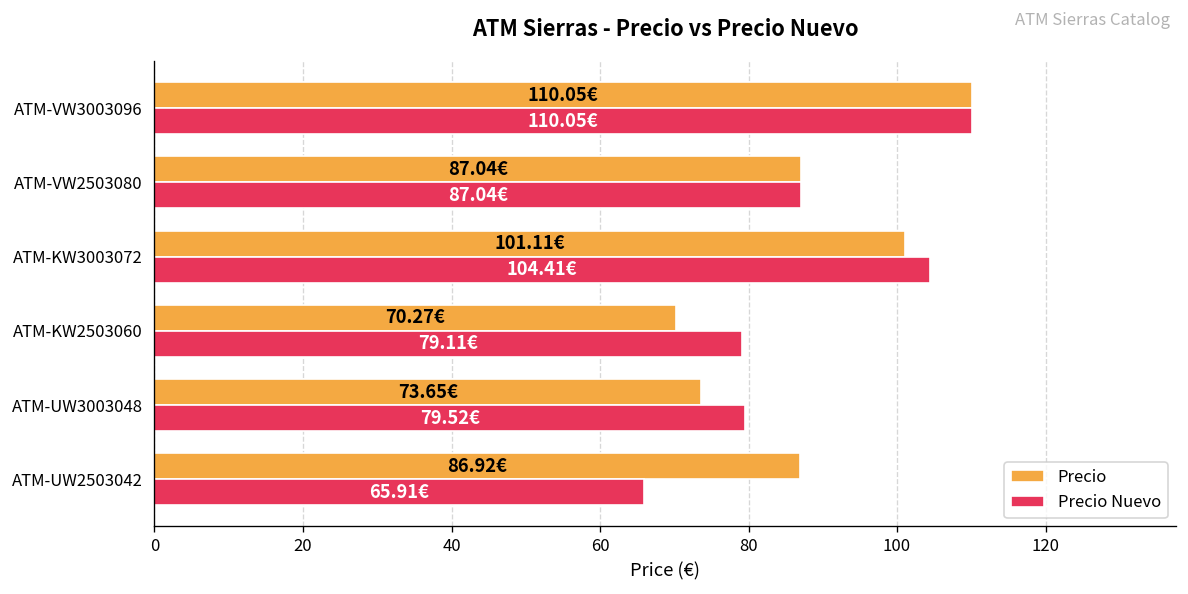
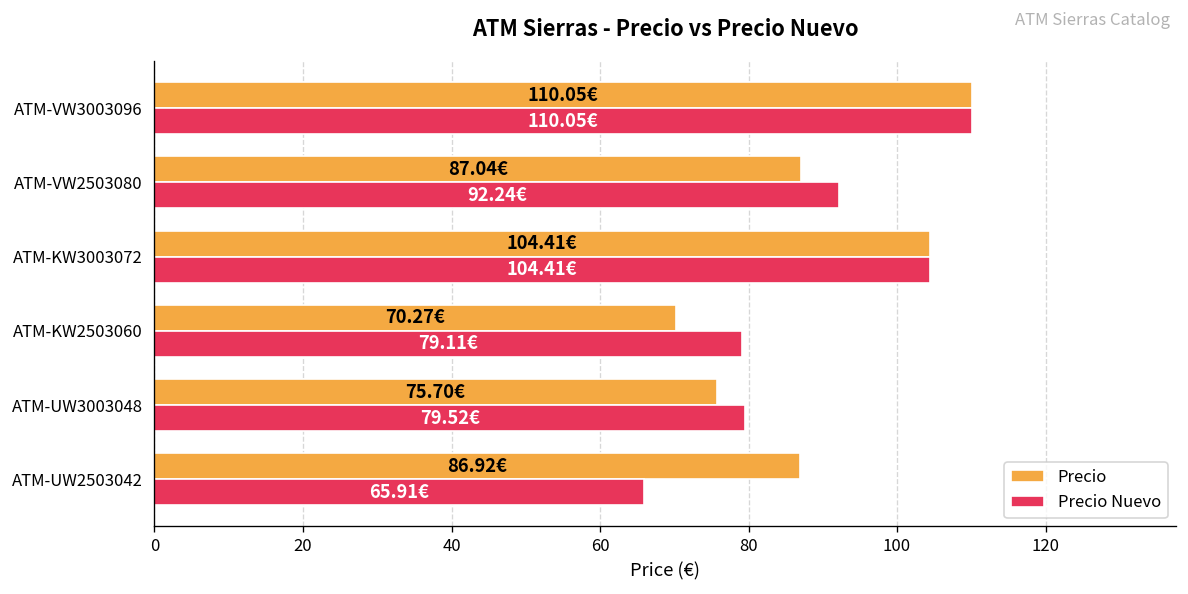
  {
    "Precio": {
      "ATM-VW3003096": "110.05€",
      "ATM-VW2503080": "87.04€",
-     "ATM-KW3003072": "101.11€",
+     "ATM-KW3003072": "104.41€",
      "ATM-KW2503060": "70.27€",
-     "ATM-UW3003048": "73.65€",
+     "ATM-UW3003048": "75.70€",
      "ATM-UW2503042": "86.92€"
    },
    "Precio Nuevo": {
      "ATM-VW3003096": "110.05€",
-     "ATM-VW2503080": "87.04€",
+     "ATM-VW2503080": "92.24€",
      "ATM-KW3003072": "104.41€",
      "ATM-KW2503060": "79.11€",
      "ATM-UW3003048": "79.52€",
      "ATM-UW2503042": "65.91€"
    }
  }
